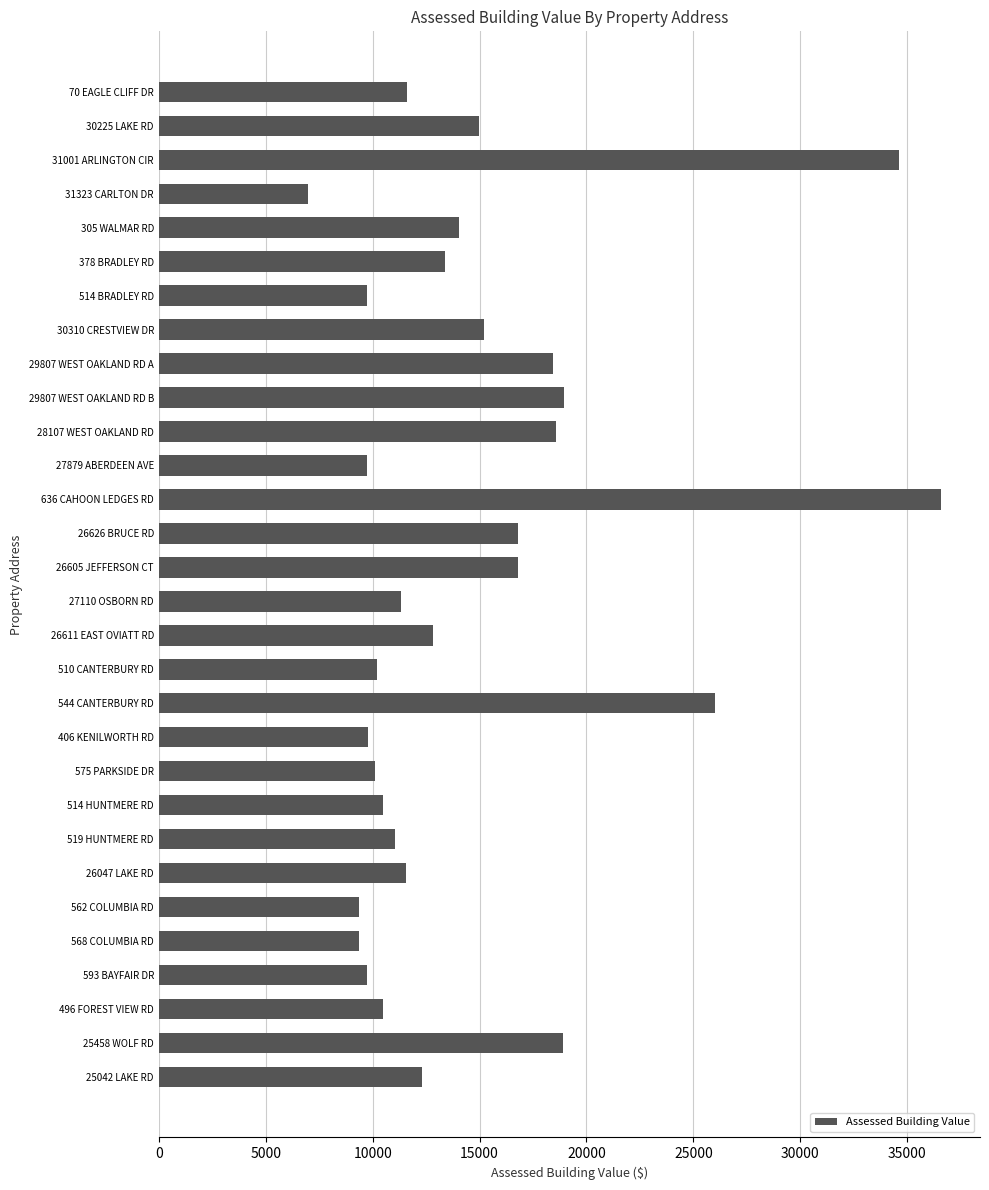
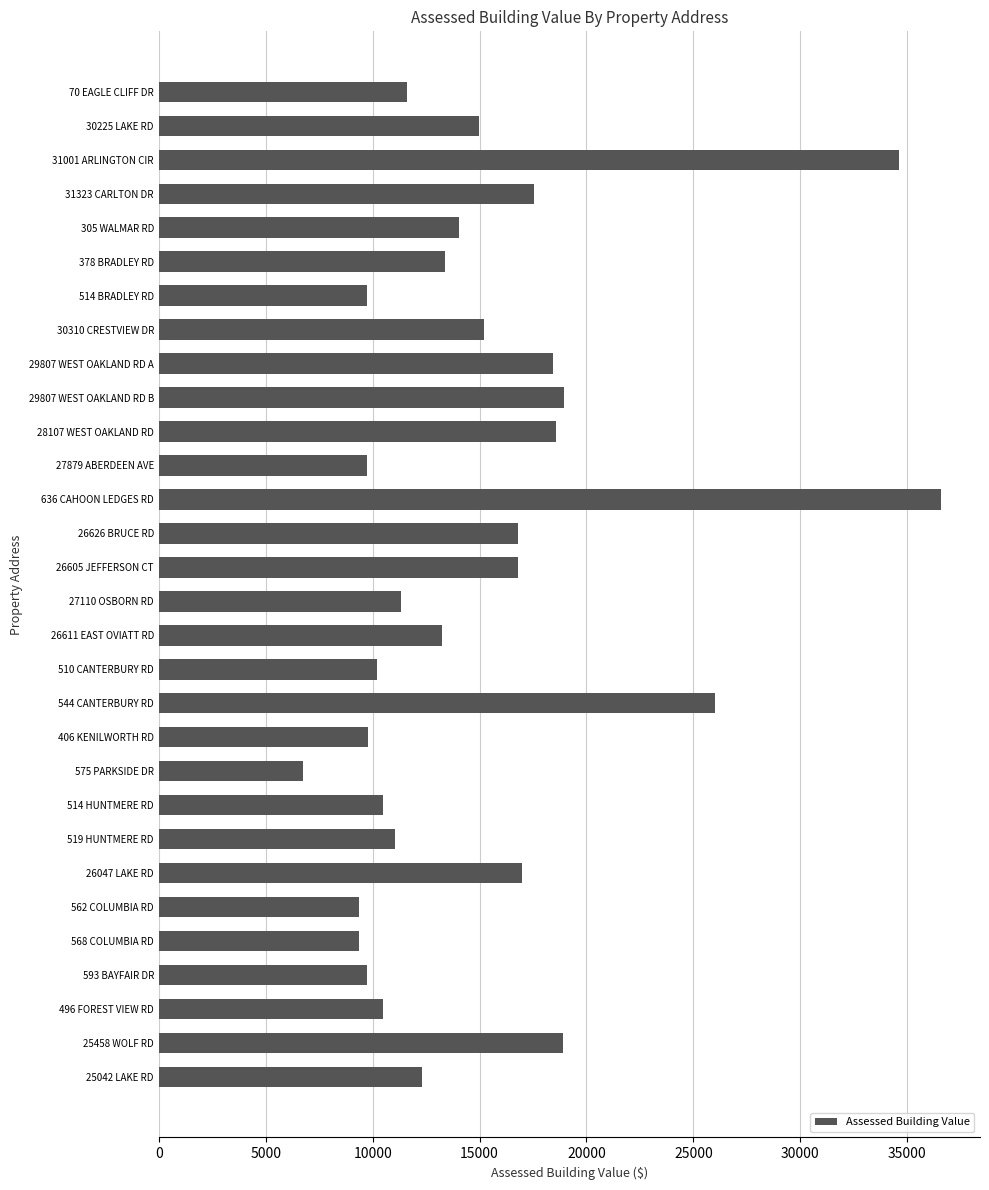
  {
    "70 EAGLE CLIFF DR": 11600,
    "30225 LAKE RD": 15000,
    "31001 ARLINGTON CIR": 34600,
-   "31323 CARLTON DR": 7000,
+   "31323 CARLTON DR": 17500,
    "305 WALMAR RD": 14000,
    "378 BRADLEY RD": 13400,
    "514 BRADLEY RD": 9700,
    "30310 CRESTVIEW DR": 15200,
    "29807 WEST OAKLAND RD A": 18400,
    "29807 WEST OAKLAND RD B": 18900,
    "28107 WEST OAKLAND RD": 18600,
    "27879 ABERDEEN AVE": 9700,
    "636 CAHOON LEDGES RD": 36600,
    "26626 BRUCE RD": 16800,
    "26605 JEFFERSON CT": 16800,
    "27110 OSBORN RD": 11300,
-   "26611 EAST OVIATT RD": 12800,
+   "26611 EAST OVIATT RD": 13200,
    "510 CANTERBURY RD": 10200,
    "544 CANTERBURY RD": 26000,
    "406 KENILWORTH RD": 9800,
-   "575 PARKSIDE DR": 10100,
+   "575 PARKSIDE DR": 6700,
    "514 HUNTMERE RD": 10500,
    "519 HUNTMERE RD": 11000,
-   "26047 LAKE RD": 11600,
+   "26047 LAKE RD": 17000,
    "562 COLUMBIA RD": 9300,
    "568 COLUMBIA RD": 9300,
    "593 BAYFAIR DR": 9700,
    "496 FOREST VIEW RD": 10500,
    "25458 WOLF RD": 18900,
    "25042 LAKE RD": 12300
  }
